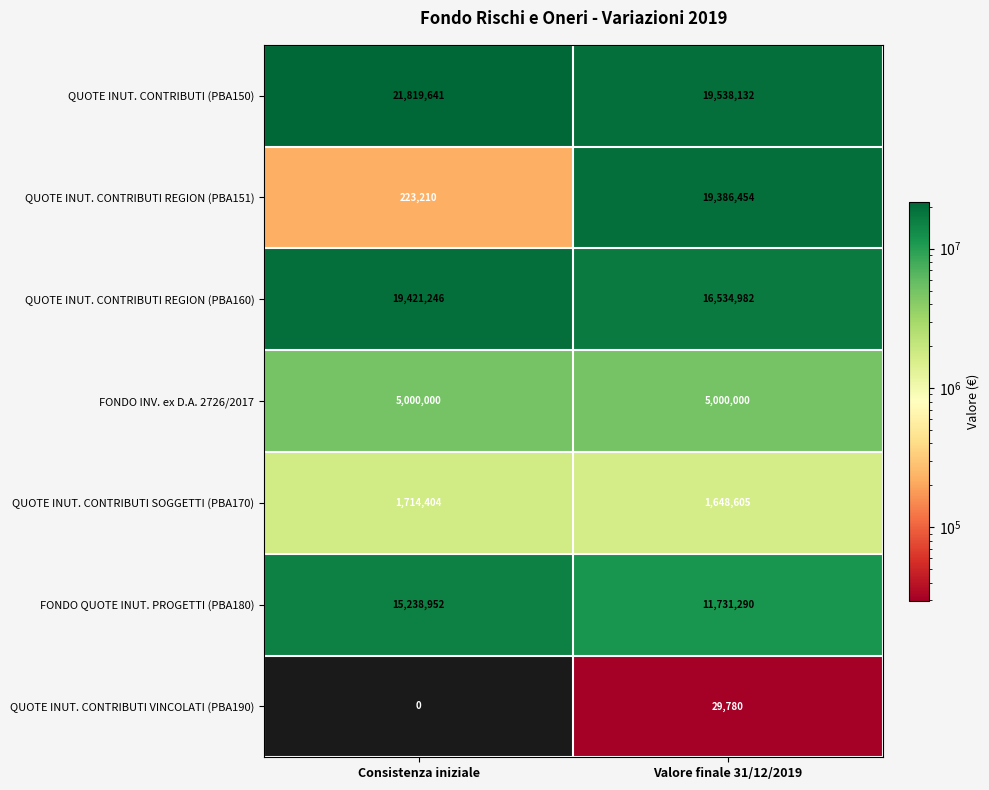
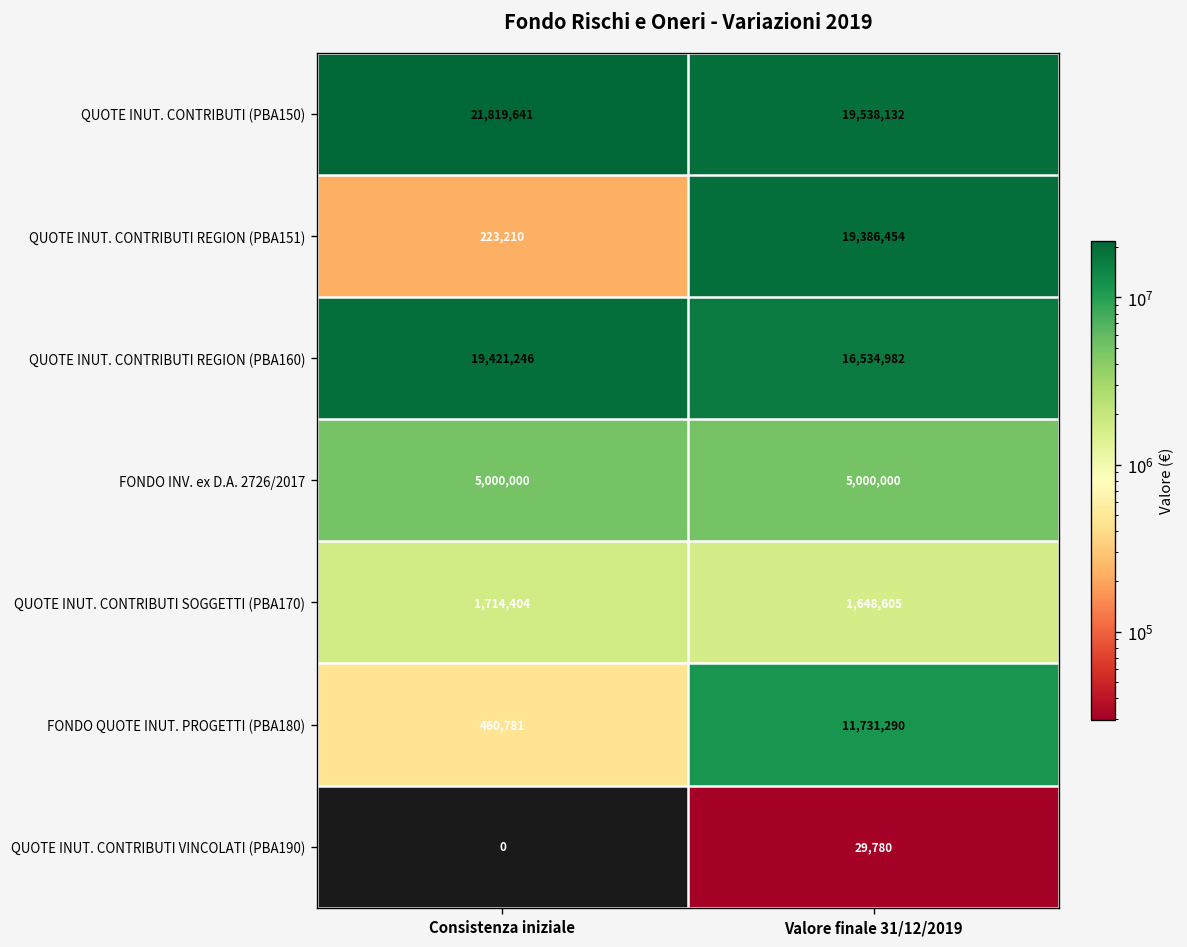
  {
    "QUOTE INUT. CONTRIBUTI (PBA150)": {
      "Consistenza iniziale": "21,819,641",
      "Valore finale 31/12/2019": "19,538,132"
    },
    "QUOTE INUT. CONTRIBUTI REGION (PBA151)": {
      "Consistenza iniziale": "223,210",
      "Valore finale 31/12/2019": "19,386,454"
    },
    "QUOTE INUT. CONTRIBUTI REGION (PBA160)": {
      "Consistenza iniziale": "19,421,246",
      "Valore finale 31/12/2019": "16,534,982"
    },
    "FONDO INV. ex D.A. 2726/2017": {
      "Consistenza iniziale": "5,000,000",
      "Valore finale 31/12/2019": "5,000,000"
    },
    "QUOTE INUT. CONTRIBUTI SOGGETTI (PBA170)": {
      "Consistenza iniziale": "1,714,404",
      "Valore finale 31/12/2019": "1,648,605"
    },
    "FONDO QUOTE INUT. PROGETTI (PBA180)": {
-     "Consistenza iniziale": "15,238,952",
+     "Consistenza iniziale": "460,781",
      "Valore finale 31/12/2019": "11,731,290"
    },
    "QUOTE INUT. CONTRIBUTI VINCOLATI (PBA190)": {
      "Consistenza iniziale": "0",
      "Valore finale 31/12/2019": "29,780"
    }
  }
